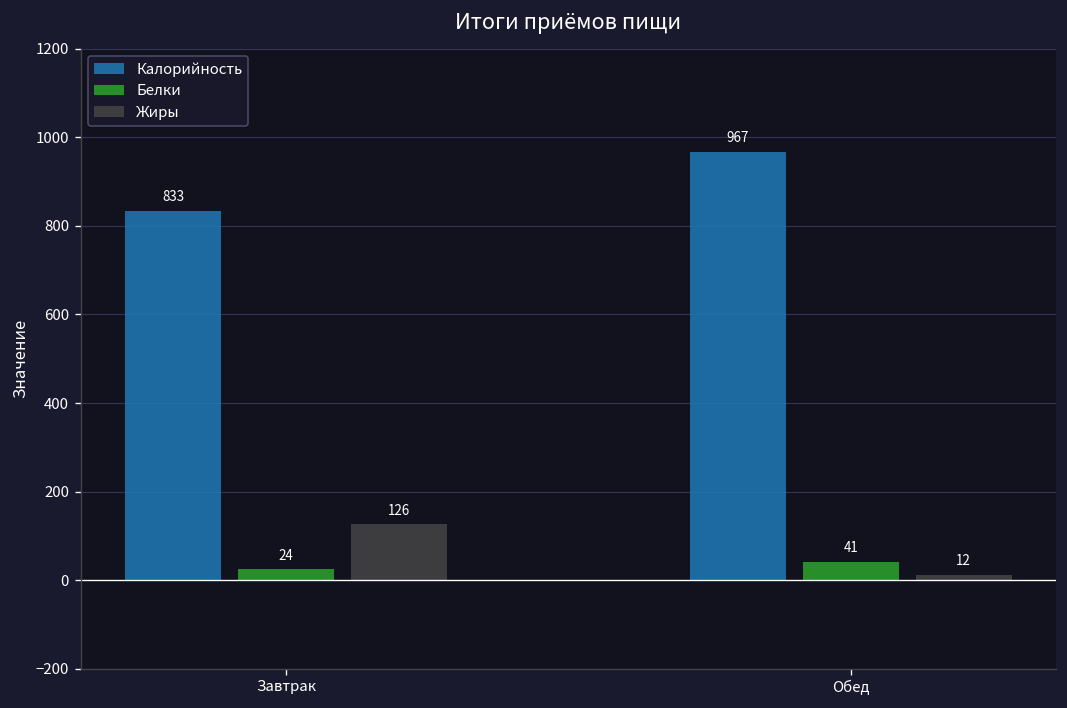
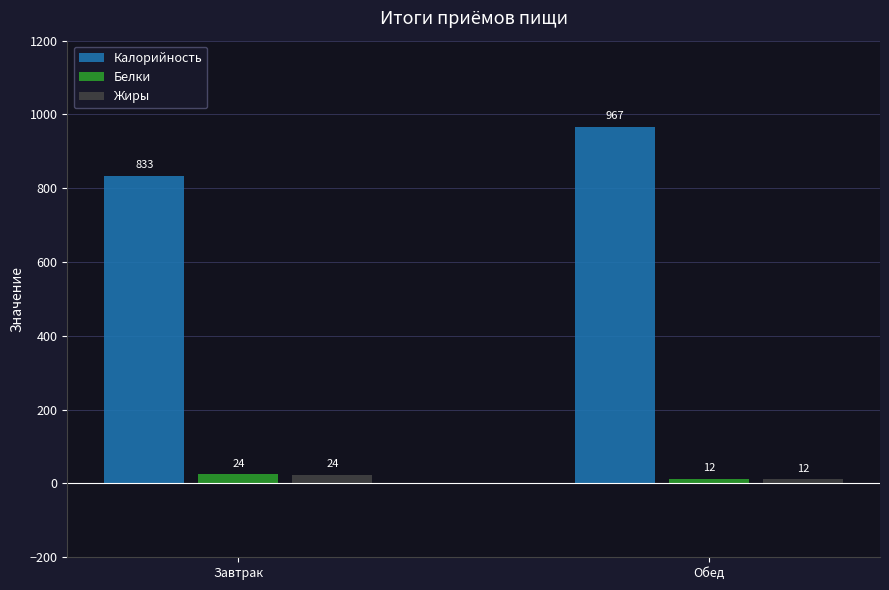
  {
    "Калорийность": {
      "Завтрак": 833,
      "Обед": 967
    },
    "Белки": {
      "Завтрак": 24,
-     "Обед": 41
+     "Обед": 12
    },
    "Жиры": {
-     "Завтрак": 126,
+     "Завтрак": 24,
      "Обед": 12
    }
  }
